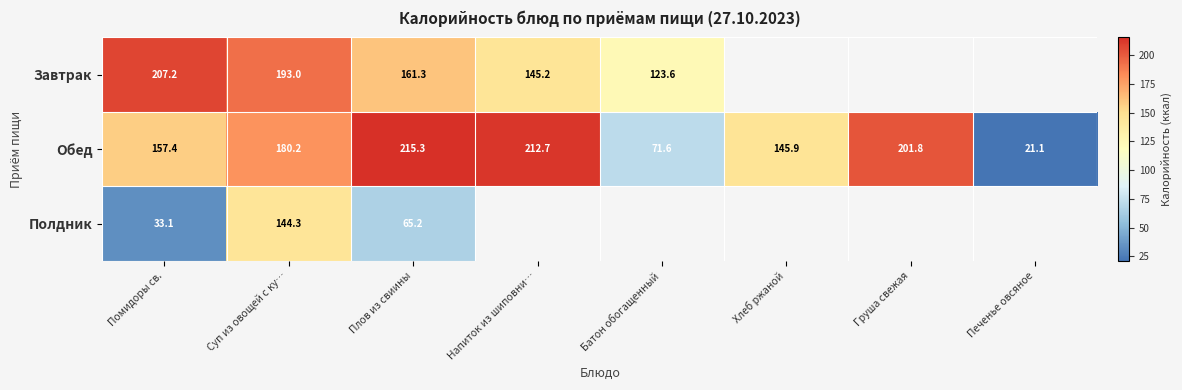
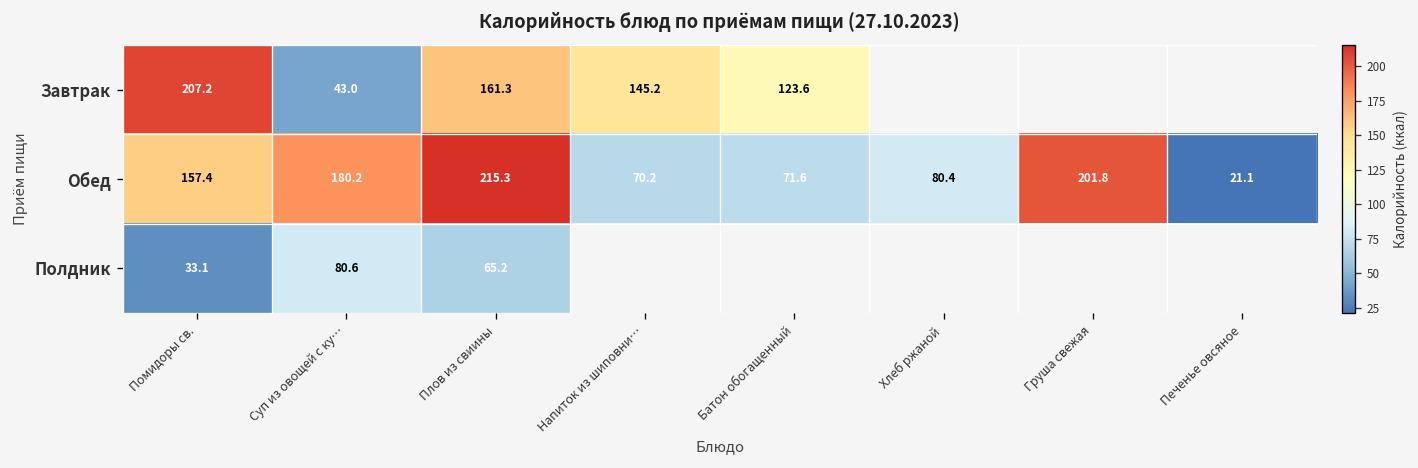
  {
    "Завтрак": {
      "Помидоры св.": 207.2,
-     "Суп из овощей с ку…": 193.0,
+     "Суп из овощей с ку…": 43.0,
      "Плов из свиины": 161.3,
      "Напиток из шиповни…": 145.2,
      "Батон обогащенный": 123.6
    },
    "Обед": {
      "Помидоры св.": 157.4,
      "Суп из овощей с ку…": 180.2,
      "Плов из свиины": 215.3,
-     "Напиток из шиповни…": 212.7,
+     "Напиток из шиповни…": 70.2,
      "Батон обогащенный": 71.6,
-     "Хлеб ржаной": 145.9,
+     "Хлеб ржаной": 80.4,
      "Груша свежая": 201.8,
      "Печенье овсяное": 21.1
    },
    "Полдник": {
      "Помидоры св.": 33.1,
-     "Суп из овощей с ку…": 144.3,
+     "Суп из овощей с ку…": 80.6,
      "Плов из свиины": 65.2
    }
  }
